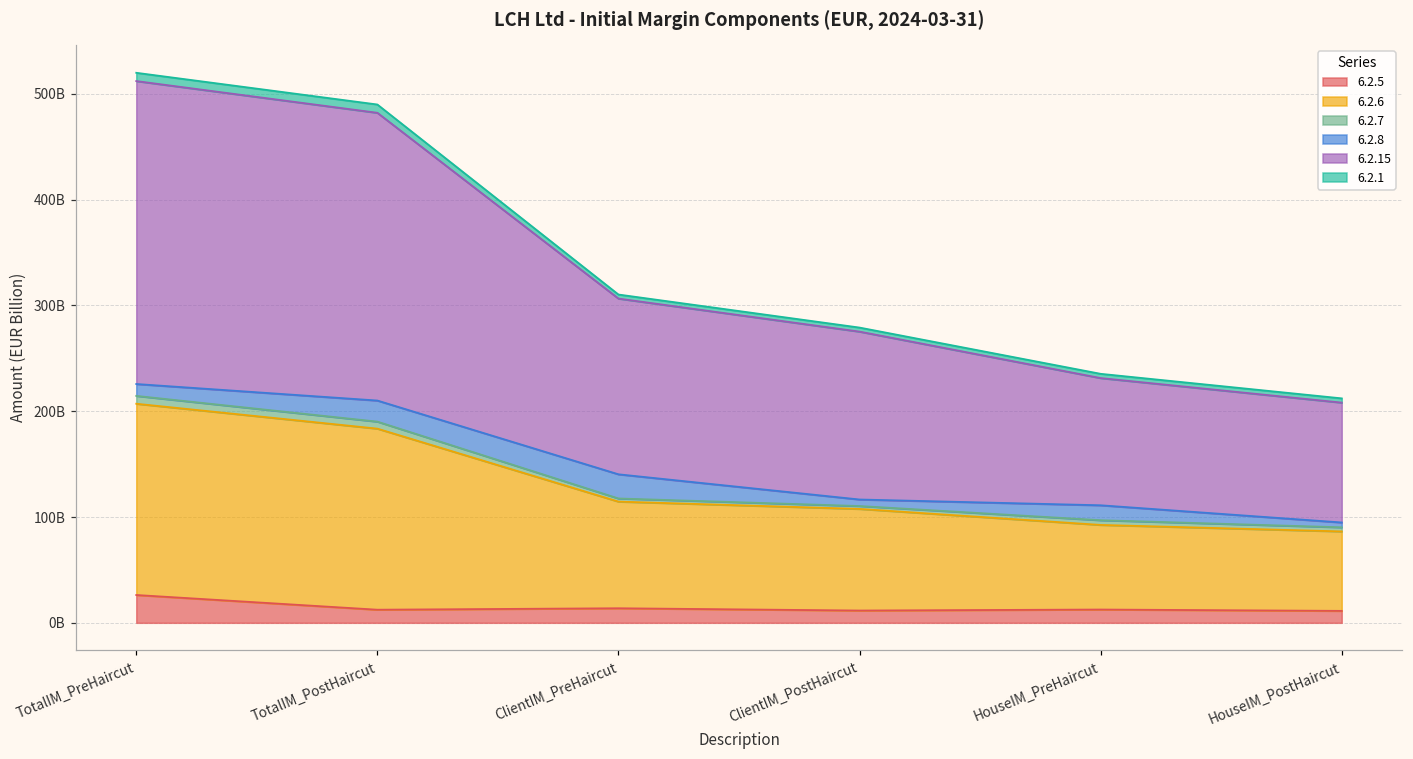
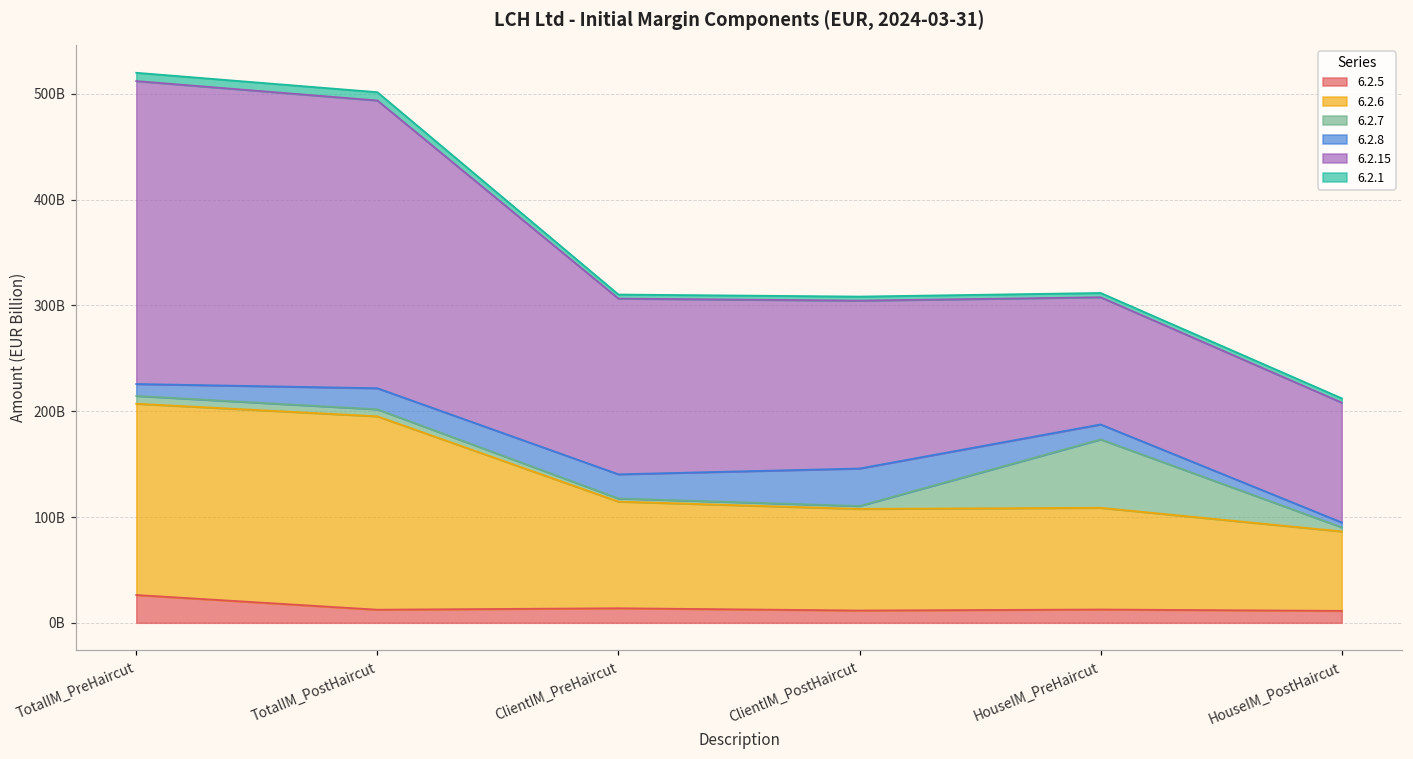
  {
    "6.2.5": {
      "TotalIM_PreHaircut": 30000000000,
      "TotalIM_PostHaircut": 10000000000,
      "ClientIM_PreHaircut": 10000000000,
      "ClientIM_PostHaircut": 10000000000,
      "HouseIM_PreHaircut": 10000000000,
      "HouseIM_PostHaircut": 10000000000
    },
    "6.2.6": {
      "TotalIM_PreHaircut": 180000000000,
-     "TotalIM_PostHaircut": 170000000000,
+     "TotalIM_PostHaircut": 180000000000,
      "ClientIM_PreHaircut": 100000000000,
      "ClientIM_PostHaircut": 100000000000,
-     "HouseIM_PreHaircut": 80000000000,
+     "HouseIM_PreHaircut": 100000000000,
      "HouseIM_PostHaircut": 80000000000
    },
    "6.2.7": {
      "TotalIM_PreHaircut": 10000000000,
      "TotalIM_PostHaircut": 10000000000,
      "ClientIM_PreHaircut": 0,
      "ClientIM_PostHaircut": 0,
-     "HouseIM_PreHaircut": 0,
+     "HouseIM_PreHaircut": 60000000000,
      "HouseIM_PostHaircut": 0
    },
    "6.2.8": {
      "TotalIM_PreHaircut": 10000000000,
      "TotalIM_PostHaircut": 20000000000,
      "ClientIM_PreHaircut": 20000000000,
-     "ClientIM_PostHaircut": 10000000000,
+     "ClientIM_PostHaircut": 40000000000,
      "HouseIM_PreHaircut": 10000000000,
      "HouseIM_PostHaircut": 0
    },
    "6.2.15": {
      "TotalIM_PreHaircut": 290000000000,
      "TotalIM_PostHaircut": 270000000000,
      "ClientIM_PreHaircut": 170000000000,
      "ClientIM_PostHaircut": 160000000000,
      "HouseIM_PreHaircut": 120000000000,
      "HouseIM_PostHaircut": 110000000000
    },
    "6.2.1": {
      "TotalIM_PreHaircut": 10000000000,
      "TotalIM_PostHaircut": 10000000000,
      "ClientIM_PreHaircut": 0,
      "ClientIM_PostHaircut": 0,
      "HouseIM_PreHaircut": 0,
      "HouseIM_PostHaircut": 0
    }
  }
